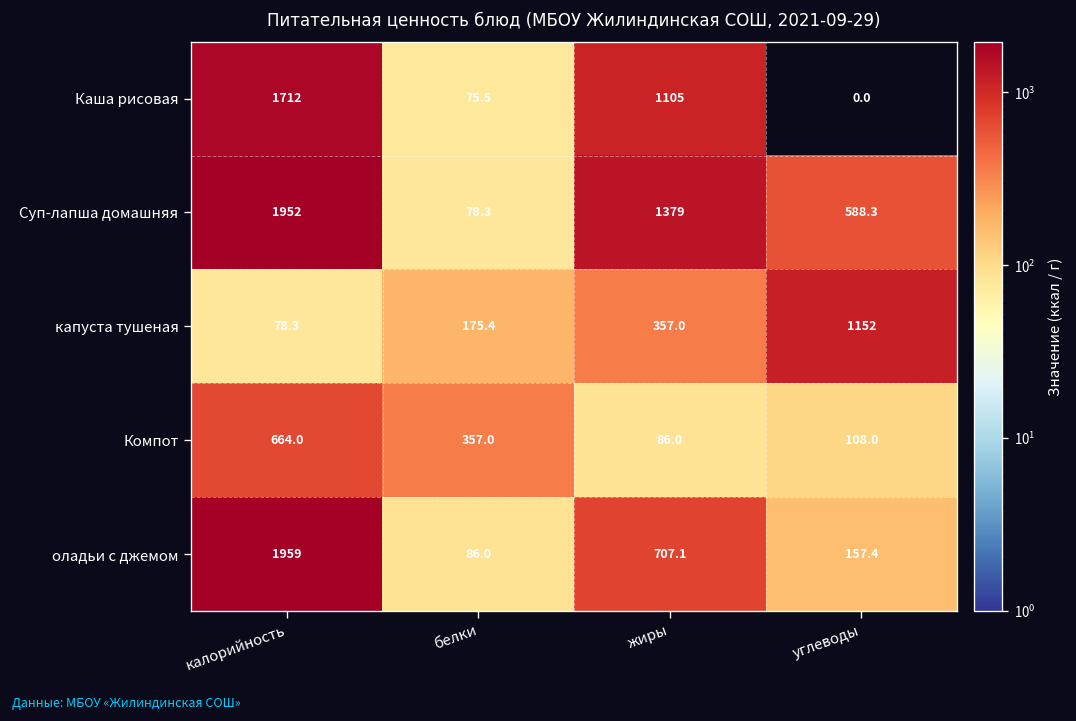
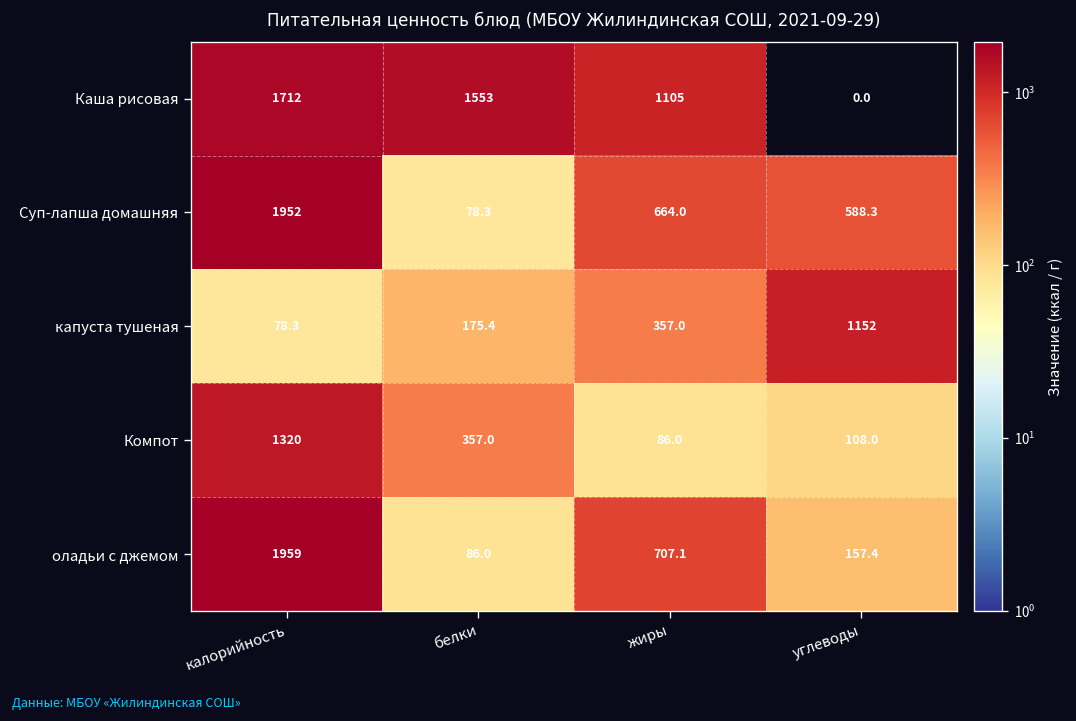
  {
    "Каша рисовая": {
      "калорийность": 1712,
-     "белки": 75.5,
+     "белки": 1553,
      "жиры": 1105,
      "углеводы": 0.0
    },
    "Суп-лапша домашняя": {
      "калорийность": 1952,
      "белки": 78.3,
-     "жиры": 1379,
+     "жиры": 664.0,
      "углеводы": 588.3
    },
    "капуста тушеная": {
      "калорийность": 78.3,
      "белки": 175.4,
      "жиры": 357.0,
      "углеводы": 1152
    },
    "Компот": {
-     "калорийность": 664.0,
+     "калорийность": 1320,
      "белки": 357.0,
      "жиры": 86.0,
      "углеводы": 108.0
    },
    "оладьи с джемом": {
      "калорийность": 1959,
      "белки": 86.0,
      "жиры": 707.1,
      "углеводы": 157.4
    }
  }
